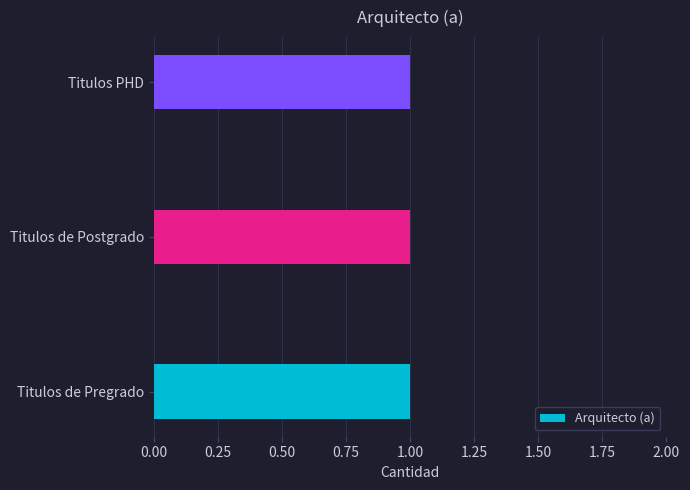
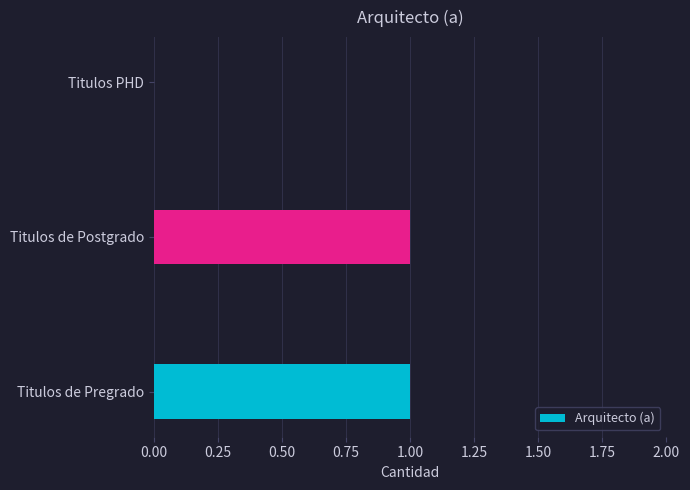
  {
-   "Titulos PHD": 1,
+   "Titulos PHD": 0,
    "Titulos de Postgrado": 1,
    "Titulos de Pregrado": 1
  }
